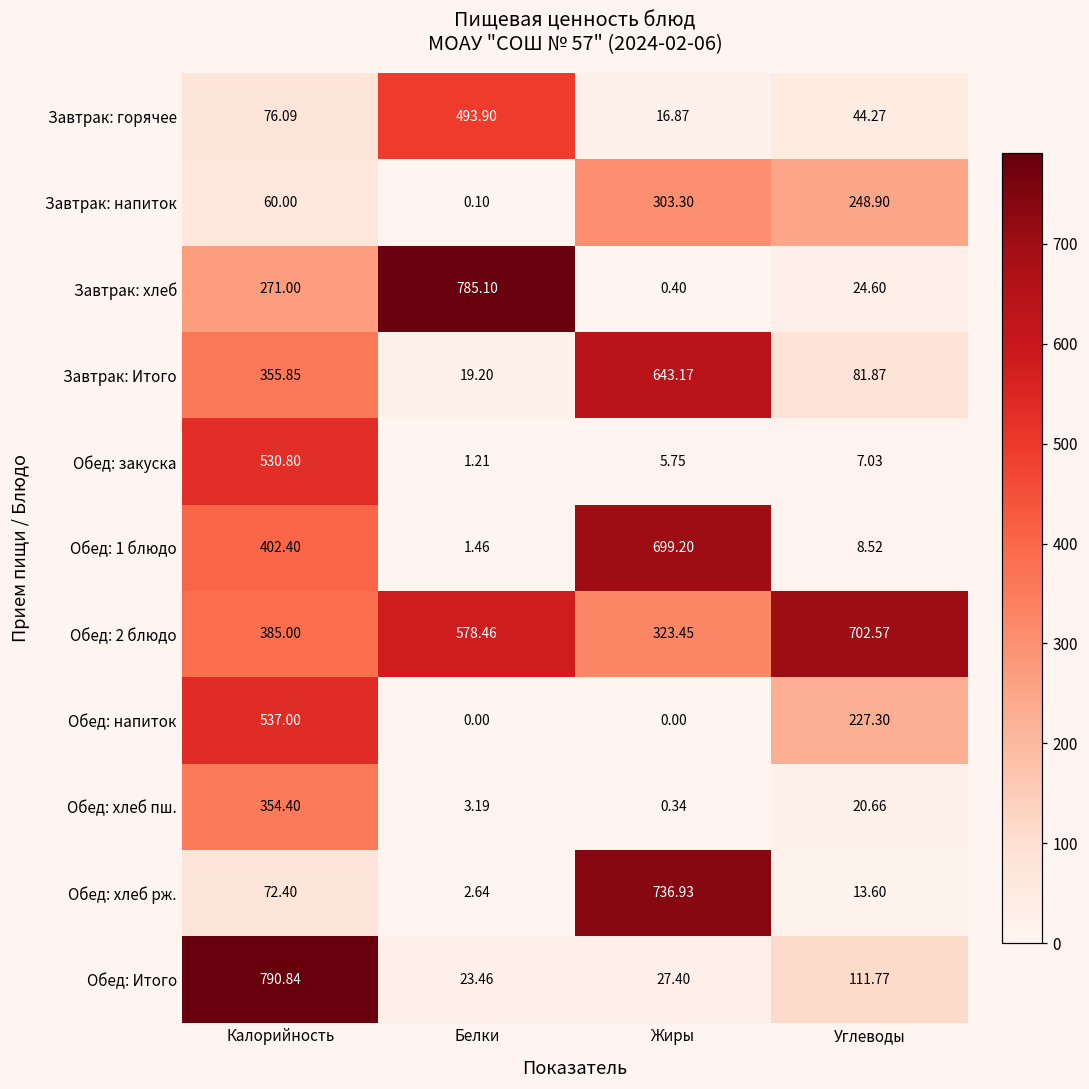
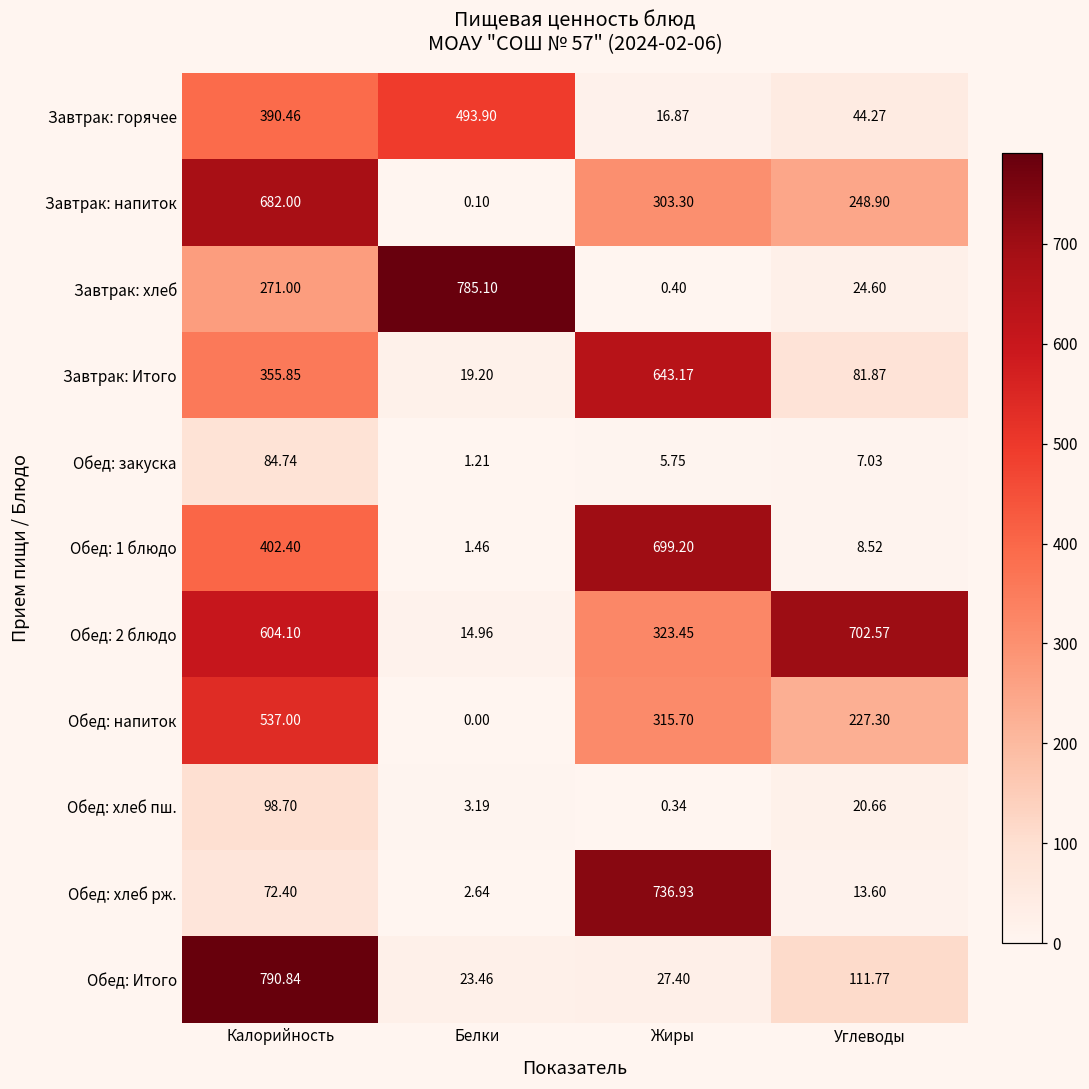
  {
    "Завтрак: горячее": {
-     "Калорийность": 76.09,
+     "Калорийность": 390.46,
      "Белки": 493.90,
      "Жиры": 16.87,
      "Углеводы": 44.27
    },
    "Завтрак: напиток": {
-     "Калорийность": 60.00,
+     "Калорийность": 682.00,
      "Белки": 0.10,
      "Жиры": 303.30,
      "Углеводы": 248.90
    },
    "Завтрак: хлеб": {
      "Калорийность": 271.00,
      "Белки": 785.10,
      "Жиры": 0.40,
      "Углеводы": 24.60
    },
    "Завтрак: Итого": {
      "Калорийность": 355.85,
      "Белки": 19.20,
      "Жиры": 643.17,
      "Углеводы": 81.87
    },
    "Обед: закуска": {
-     "Калорийность": 530.80,
+     "Калорийность": 84.74,
      "Белки": 1.21,
      "Жиры": 5.75,
      "Углеводы": 7.03
    },
    "Обед: 1 блюдо": {
      "Калорийность": 402.40,
      "Белки": 1.46,
      "Жиры": 699.20,
      "Углеводы": 8.52
    },
    "Обед: 2 блюдо": {
-     "Калорийность": 385.00,
-     "Белки": 578.46,
+     "Калорийность": 604.10,
+     "Белки": 14.96,
      "Жиры": 323.45,
      "Углеводы": 702.57
    },
    "Обед: напиток": {
      "Калорийность": 537.00,
      "Белки": 0.00,
-     "Жиры": 0.00,
+     "Жиры": 315.70,
      "Углеводы": 227.30
    },
    "Обед: хлеб пш.": {
-     "Калорийность": 354.40,
+     "Калорийность": 98.70,
      "Белки": 3.19,
      "Жиры": 0.34,
      "Углеводы": 20.66
    },
    "Обед: хлеб рж.": {
      "Калорийность": 72.40,
      "Белки": 2.64,
      "Жиры": 736.93,
      "Углеводы": 13.60
    },
    "Обед: Итого": {
      "Калорийность": 790.84,
      "Белки": 23.46,
      "Жиры": 27.40,
      "Углеводы": 111.77
    }
  }
